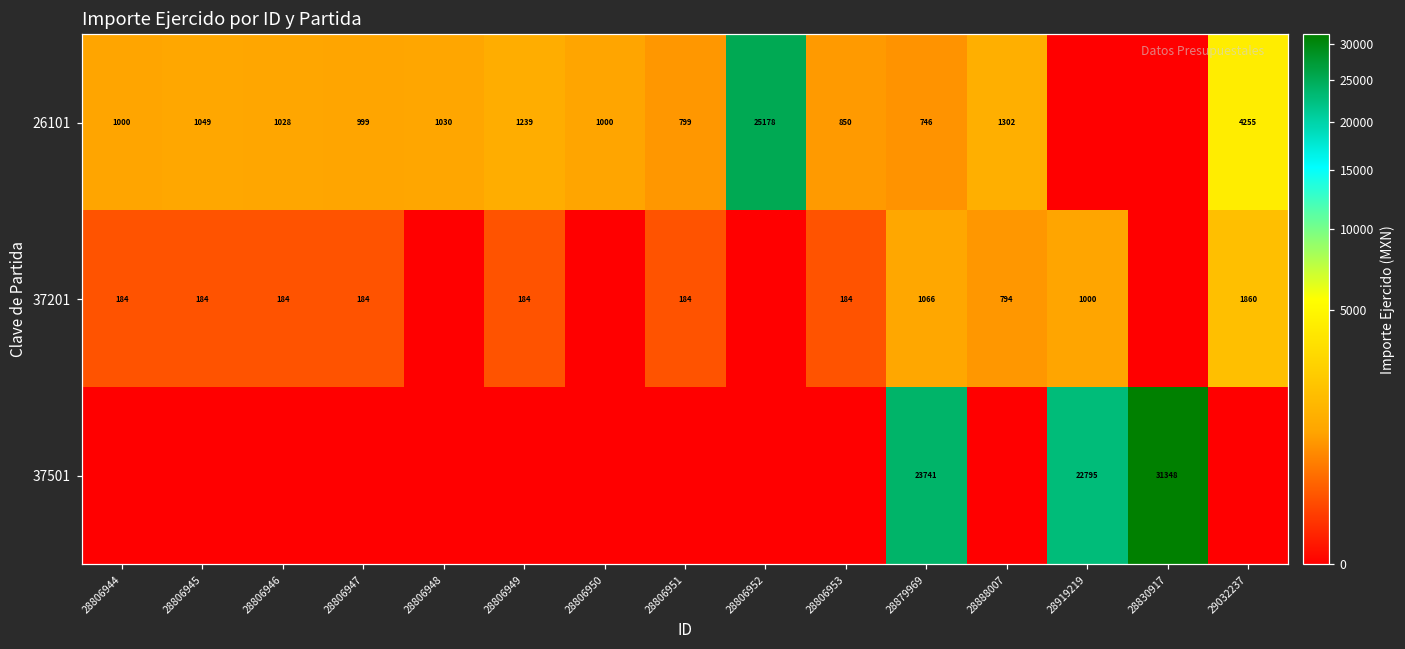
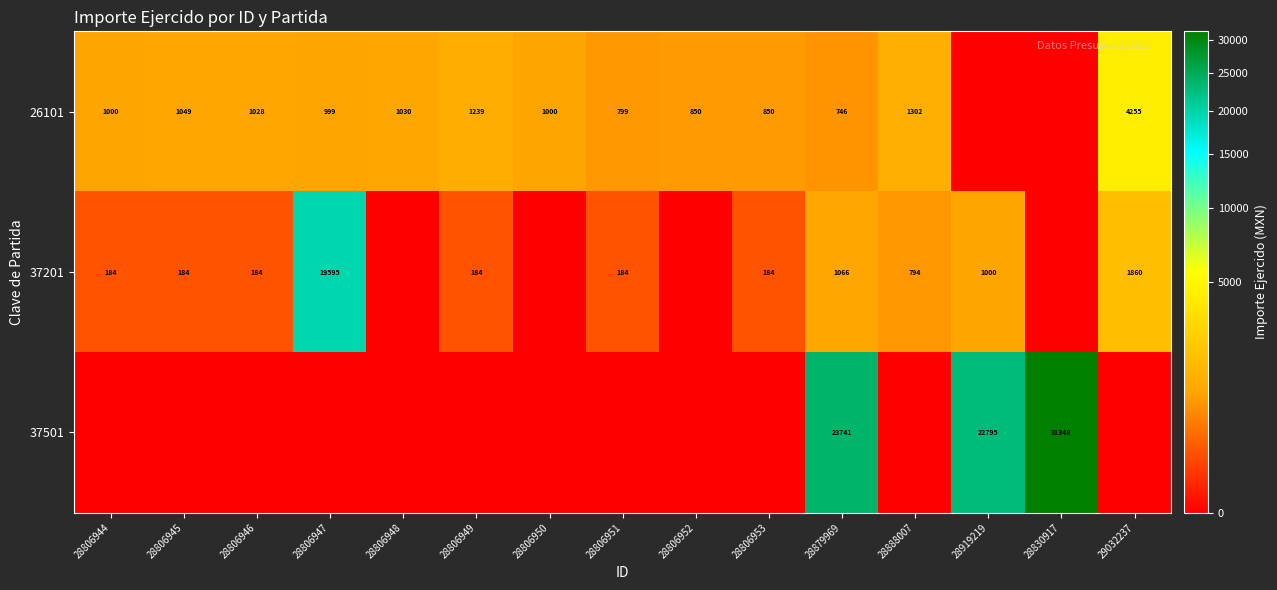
  {
    "26101": {
      "28806944": 1000,
      "28806945": 1049,
      "28806946": 1028,
      "28806947": 999,
      "28806948": 1030,
      "28806949": 1239,
      "28806950": 1000,
      "28806951": 799,
-     "28806952": 25178,
+     "28806952": 850,
      "28806953": 850,
      "28879969": 746,
      "28888007": 1302,
      "29032237": 4255
    },
    "37201": {
      "28806944": 184,
      "28806945": 184,
      "28806946": 184,
-     "28806947": 184,
+     "28806947": 19595,
      "28806949": 184,
      "28806951": 184,
      "28806953": 184,
      "28879969": 1066,
      "28888007": 794,
      "28919219": 1000,
      "29032237": 1860
    },
    "37501": {
      "28879969": 23741,
      "28919219": 22795,
      "28830917": 31348
    }
  }
